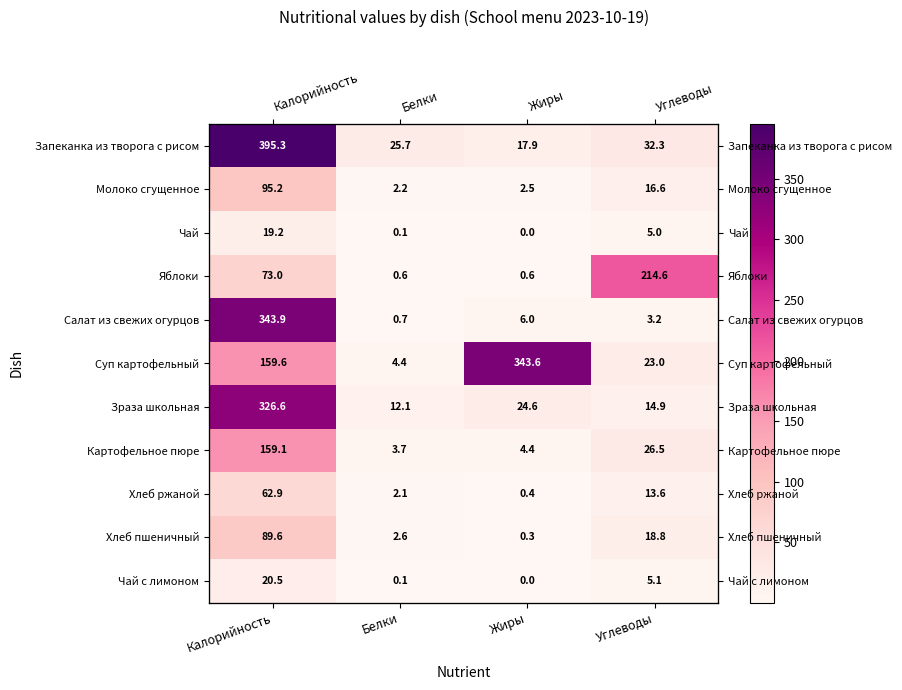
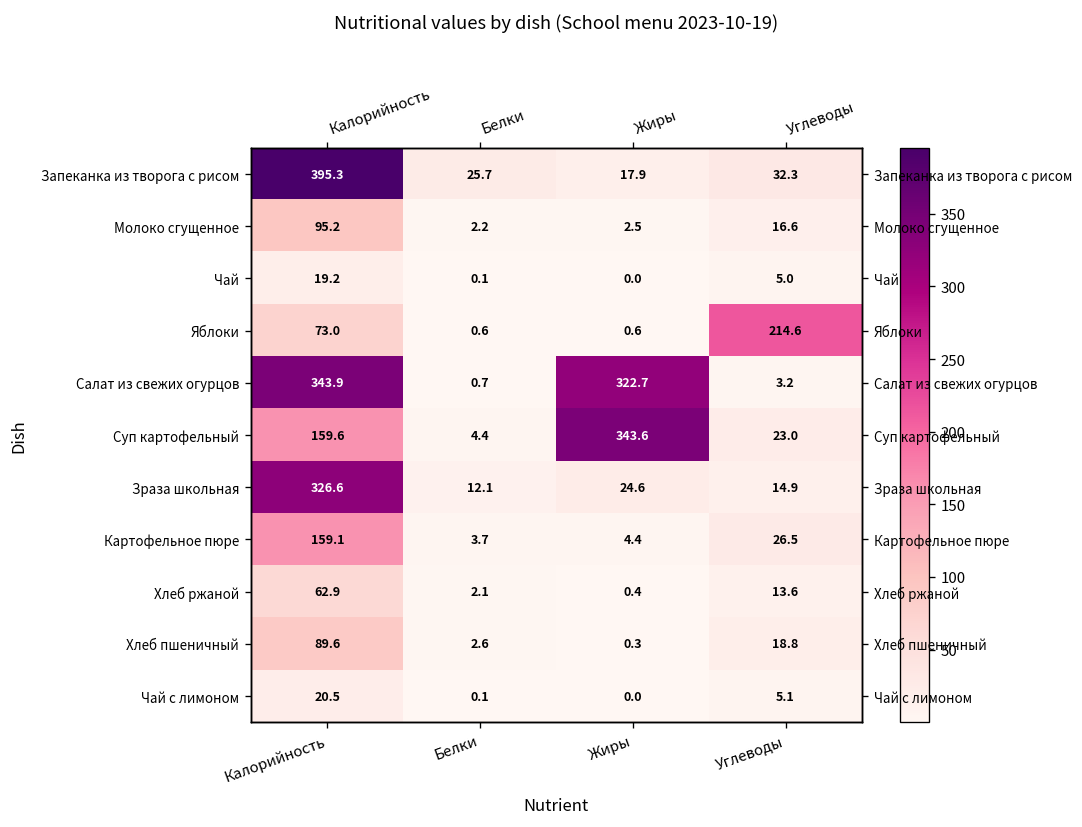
  {
    "Запеканка из творога с рисом": {
      "Калорийность": 395.3,
      "Белки": 25.7,
      "Жиры": 17.9,
      "Углеводы": 32.3
    },
    "Молоко сгущенное": {
      "Калорийность": 95.2,
      "Белки": 2.2,
      "Жиры": 2.5,
      "Углеводы": 16.6
    },
    "Чай": {
      "Калорийность": 19.2,
      "Белки": 0.1,
      "Жиры": 0.0,
      "Углеводы": 5.0
    },
    "Яблоки": {
      "Калорийность": 73.0,
      "Белки": 0.6,
      "Жиры": 0.6,
      "Углеводы": 214.6
    },
    "Салат из свежих огурцов": {
      "Калорийность": 343.9,
      "Белки": 0.7,
-     "Жиры": 6.0,
+     "Жиры": 322.7,
      "Углеводы": 3.2
    },
    "Суп картофельный": {
      "Калорийность": 159.6,
      "Белки": 4.4,
      "Жиры": 343.6,
      "Углеводы": 23.0
    },
    "Зраза школьная": {
      "Калорийность": 326.6,
      "Белки": 12.1,
      "Жиры": 24.6,
      "Углеводы": 14.9
    },
    "Картофельное пюре": {
      "Калорийность": 159.1,
      "Белки": 3.7,
      "Жиры": 4.4,
      "Углеводы": 26.5
    },
    "Хлеб ржаной": {
      "Калорийность": 62.9,
      "Белки": 2.1,
      "Жиры": 0.4,
      "Углеводы": 13.6
    },
    "Хлеб пшеничный": {
      "Калорийность": 89.6,
      "Белки": 2.6,
      "Жиры": 0.3,
      "Углеводы": 18.8
    },
    "Чай с лимоном": {
      "Калорийность": 20.5,
      "Белки": 0.1,
      "Жиры": 0.0,
      "Углеводы": 5.1
    }
  }
